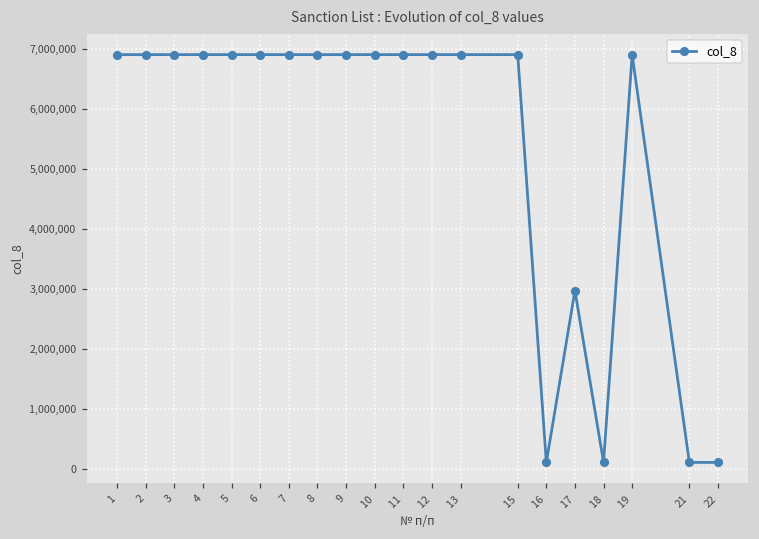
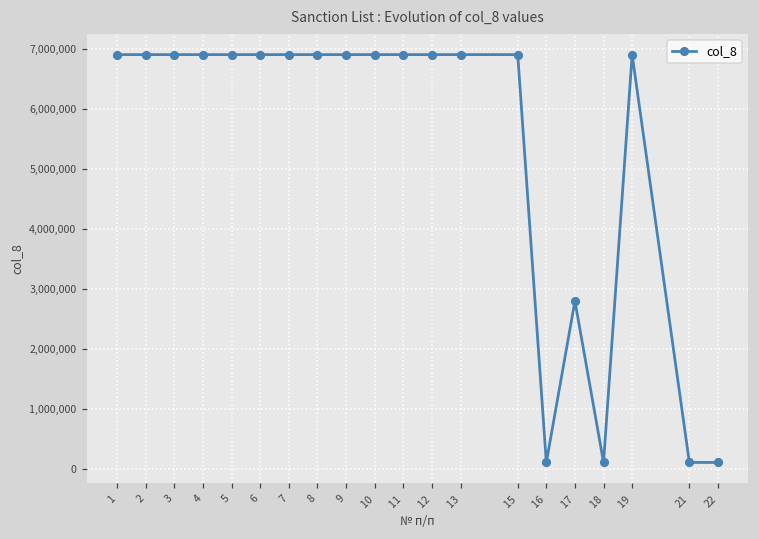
  {
    "1": "6,900,000",
    "2": "6,900,000",
    "3": "6,900,000",
    "4": "6,900,000",
    "5": "6,900,000",
    "6": "6,900,000",
    "7": "6,900,000",
    "8": "6,900,000",
    "9": "6,900,000",
    "10": "6,900,000",
    "11": "6,900,000",
    "12": "6,900,000",
    "13": "6,900,000",
    "15": "6,900,000",
    "16": "100,000",
-   "17": "3,000,000",
+   "17": "2,800,000",
    "18": "100,000",
    "19": "6,900,000",
    "21": "100,000",
    "22": "100,000"
  }
